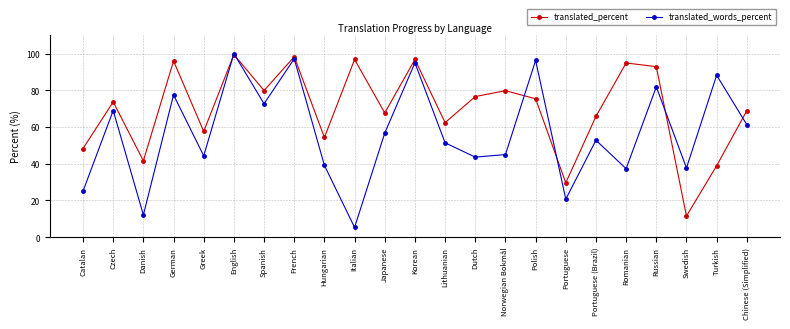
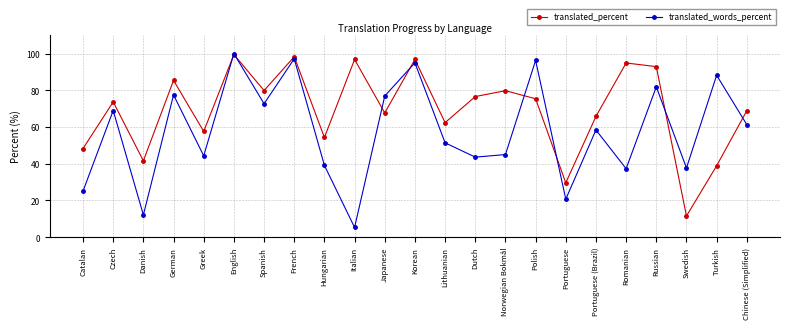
  {
    "translated_percent": {
      "Catalan": 48,
      "Czech": 74,
      "Danish": 42,
-     "German": 96,
+     "German": 85,
      "Greek": 58,
      "Spanish": 80,
      "Hungarian": 54,
      "Italian": 97,
      "Japanese": 68,
      "Korean": 97,
      "Lithuanian": 62,
      "Dutch": 77,
      "Norwegian Bokmål": 80,
      "Polish": 75,
      "Portuguese": 30,
      "Portuguese (Brazil)": 66,
      "Romanian": 95,
      "Russian": 93,
      "Swedish": 12,
      "Turkish": 39,
      "Chinese (Simplified)": 69
    },
    "translated_words_percent": {
      "Catalan": 25,
      "Czech": 69,
      "Danish": 12,
      "German": 78,
      "Greek": 44,
      "Spanish": 73,
      "Hungarian": 39,
      "Italian": 5,
-     "Japanese": 57,
+     "Japanese": 77,
      "Korean": 95,
      "Lithuanian": 51,
      "Dutch": 44,
      "Norwegian Bokmål": 45,
      "Polish": 96,
      "Portuguese": 21,
-     "Portuguese (Brazil)": 53,
+     "Portuguese (Brazil)": 58,
      "Romanian": 37,
      "Russian": 82,
      "Swedish": 38,
      "Turkish": 88,
      "Chinese (Simplified)": 61
    }
  }
